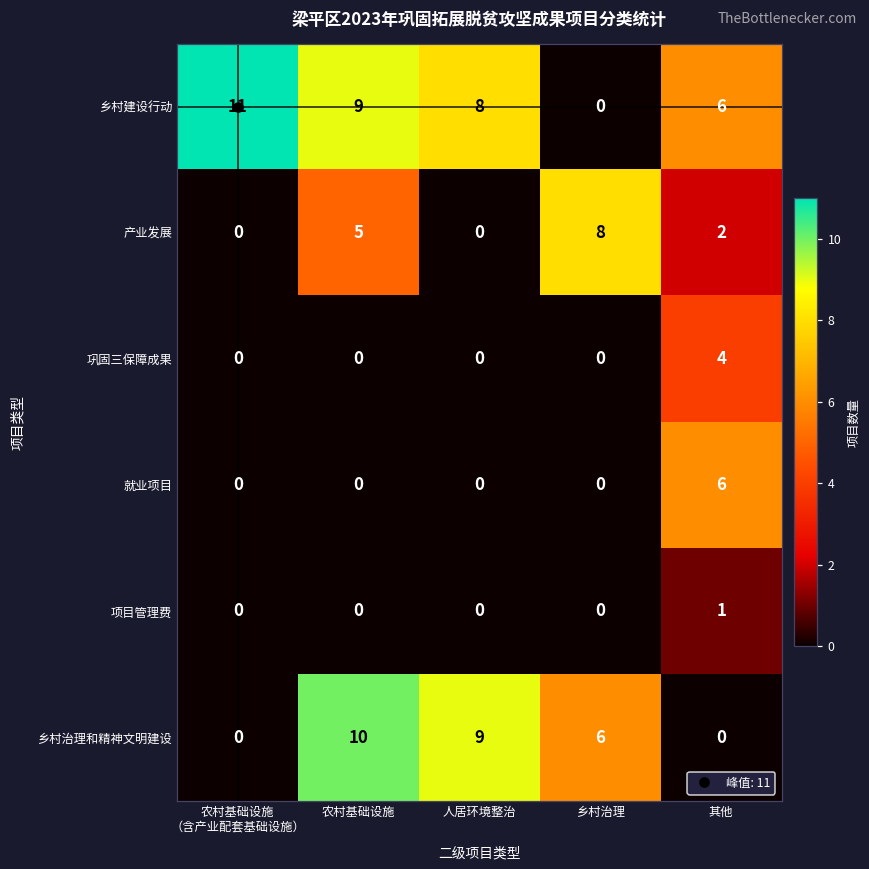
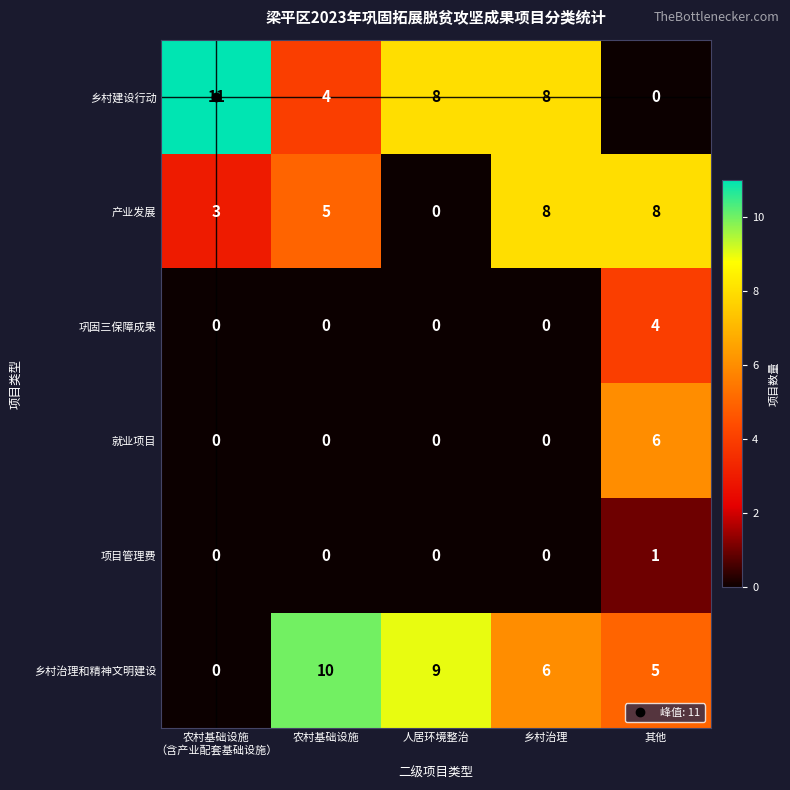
  {
    "乡村建设行动": {
-     "农村基础设施": 9,
+     "农村基础设施": 4,
      "人居环境整治": 8,
-     "乡村治理": 0,
-     "其他": 6
+     "乡村治理": 8,
+     "其他": 0
    },
    "产业发展": {
-     "农村基础设施 （含产业配套基础设施）": 0,
+     "农村基础设施 （含产业配套基础设施）": 3,
      "农村基础设施": 5,
      "人居环境整治": 0,
      "乡村治理": 8,
-     "其他": 2
+     "其他": 8
    },
    "巩固三保障成果": {
      "农村基础设施 （含产业配套基础设施）": 0,
      "农村基础设施": 0,
      "人居环境整治": 0,
      "乡村治理": 0,
      "其他": 4
    },
    "就业项目": {
      "农村基础设施 （含产业配套基础设施）": 0,
      "农村基础设施": 0,
      "人居环境整治": 0,
      "乡村治理": 0,
      "其他": 6
    },
    "项目管理费": {
      "农村基础设施 （含产业配套基础设施）": 0,
      "农村基础设施": 0,
      "人居环境整治": 0,
      "乡村治理": 0,
      "其他": 1
    },
    "乡村治理和精神文明建设": {
      "农村基础设施 （含产业配套基础设施）": 0,
      "农村基础设施": 10,
      "人居环境整治": 9,
      "乡村治理": 6,
-     "其他": 0
+     "其他": 5
    }
  }
